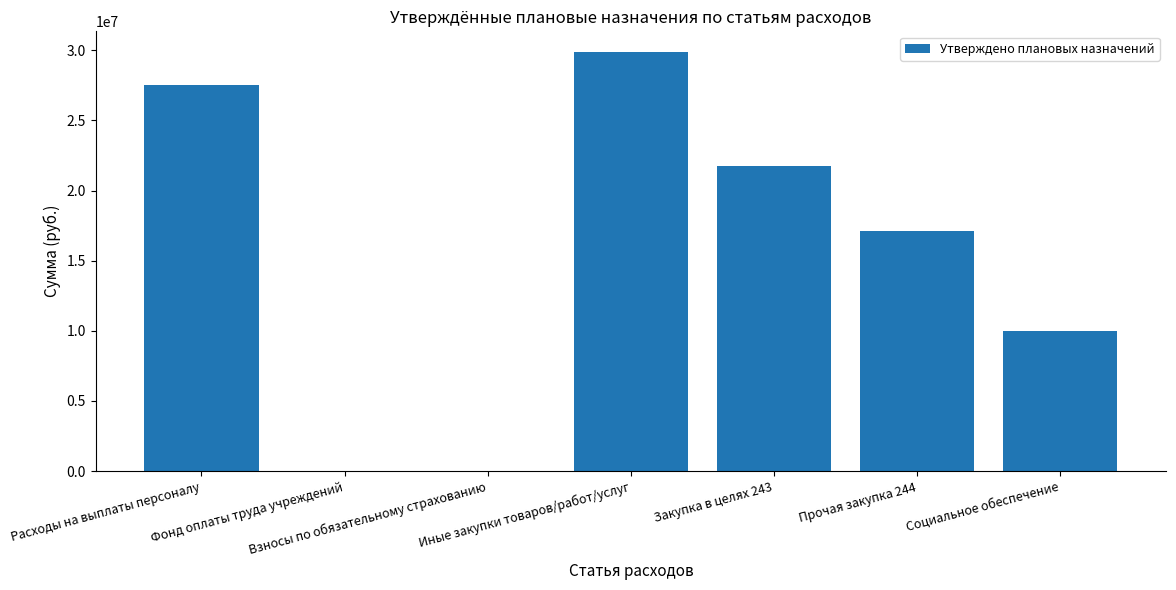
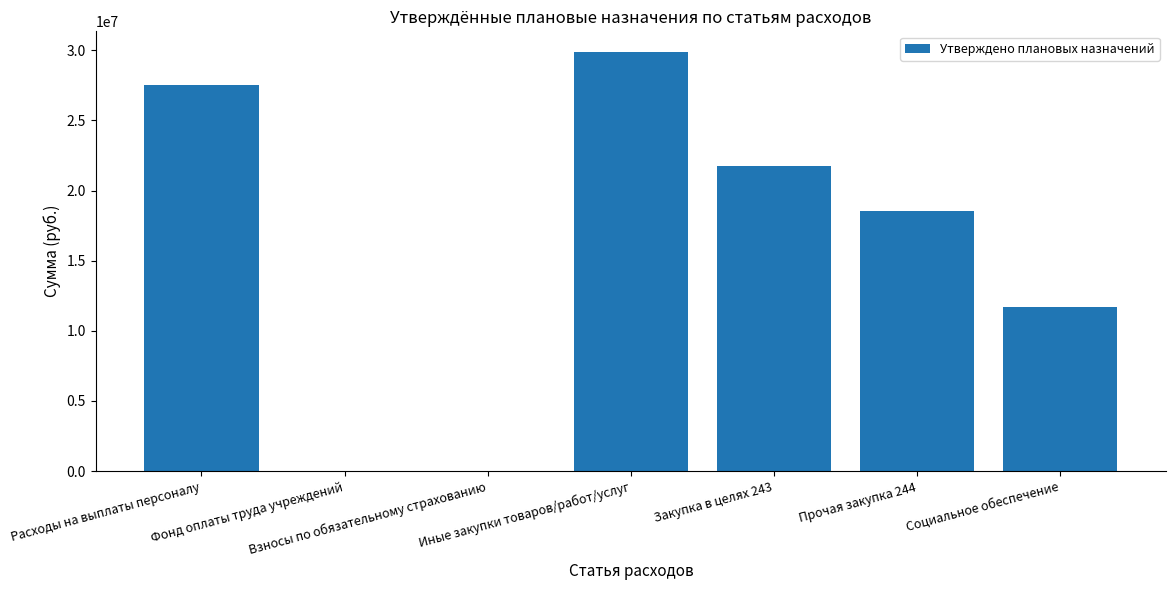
  {
    "Расходы на выплаты персоналу": 27500000,
    "Иные закупки товаров/работ/услуг": 29900000,
    "Закупка в целях 243": 21700000,
-   "Прочая закупка 244": 17100000,
-   "Социальное обеспечение": 10000000
+   "Прочая закупка 244": 18500000,
+   "Социальное обеспечение": 11700000
  }
